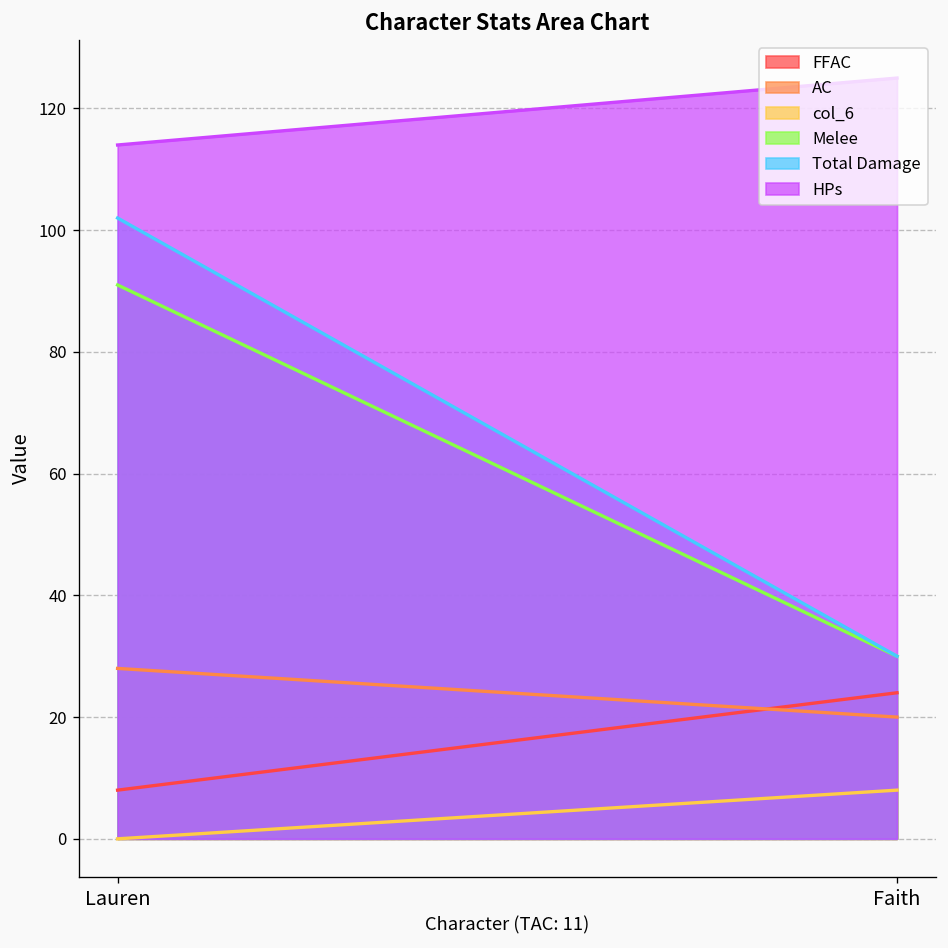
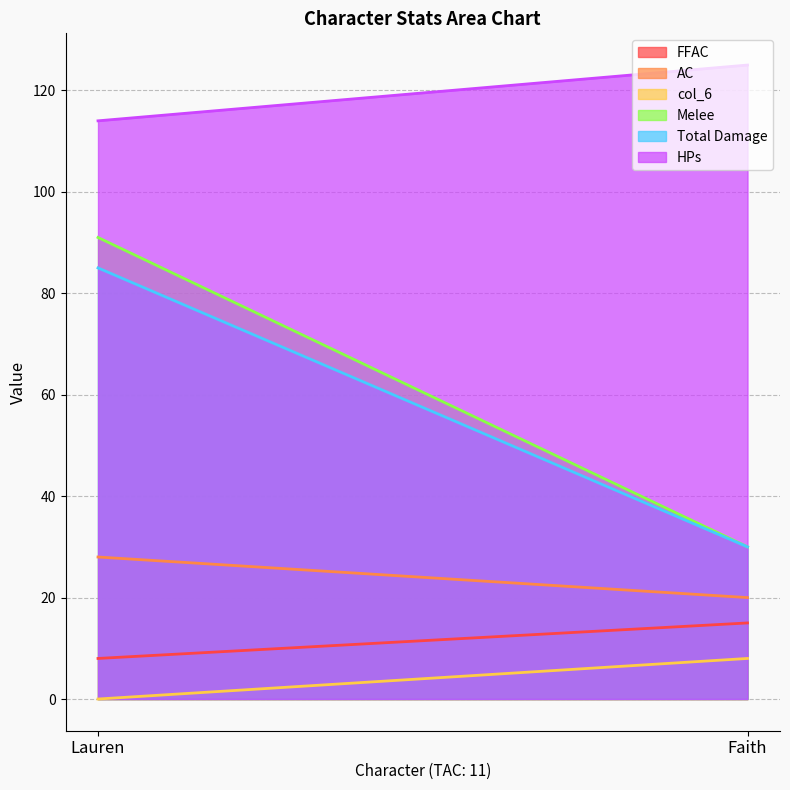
  {
    "FFAC": {
      "Lauren": 8,
-     "Faith": 24
+     "Faith": 15
    },
    "AC": {
      "Lauren": 28,
      "Faith": 20
    },
    "col_6": {
      "Lauren": 0,
      "Faith": 8
    },
    "Melee": {
      "Lauren": 91
    },
    "Total Damage": {
-     "Lauren": 102
+     "Lauren": 85
    },
    "HPs": {
      "Lauren": 114
    }
  }
